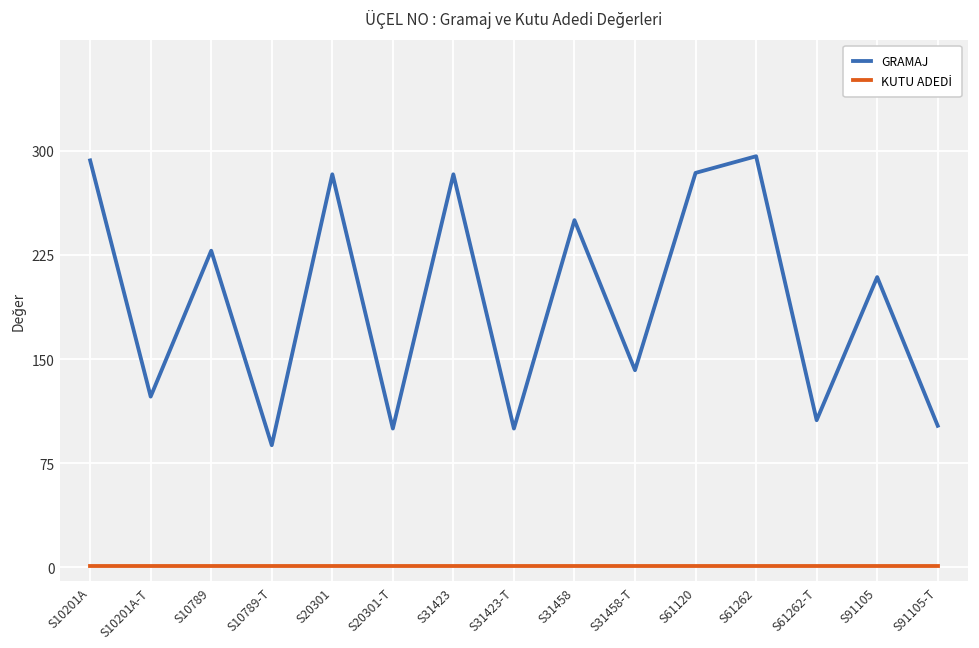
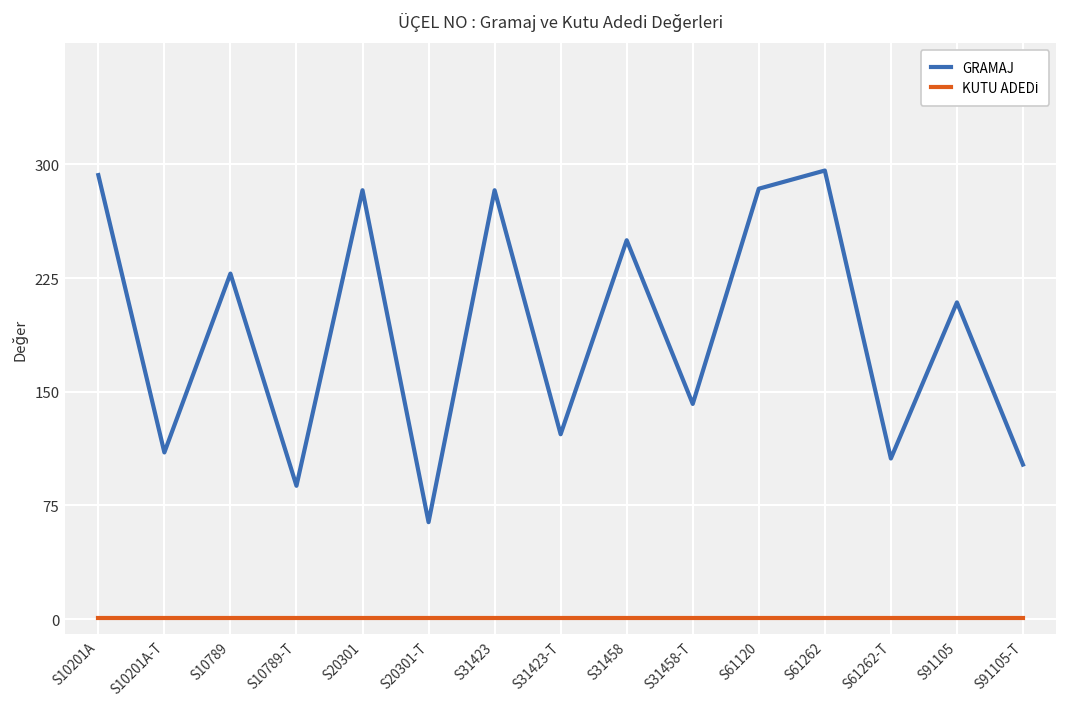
  {
    "GRAMAJ": {
      "S10201A": 293,
-     "S10201A-T": 123,
+     "S10201A-T": 110,
      "S10789": 228,
      "S10789-T": 88,
      "S20301": 283,
-     "S20301-T": 100,
+     "S20301-T": 64,
      "S31423": 283,
-     "S31423-T": 100,
+     "S31423-T": 122,
      "S31458": 250,
      "S31458-T": 142,
      "S61120": 284,
      "S61262": 296,
      "S61262-T": 106,
      "S91105": 209,
      "S91105-T": 102
    },
    "KUTU ADEDİ": {
      "S10201A": 1,
      "S10201A-T": 1,
      "S10789": 1,
      "S10789-T": 1,
      "S20301": 1,
      "S20301-T": 1,
      "S31423": 1,
      "S31423-T": 1,
      "S31458": 1,
      "S31458-T": 1,
      "S61120": 1,
      "S61262": 1,
      "S61262-T": 1,
      "S91105": 1,
      "S91105-T": 1
    }
  }
